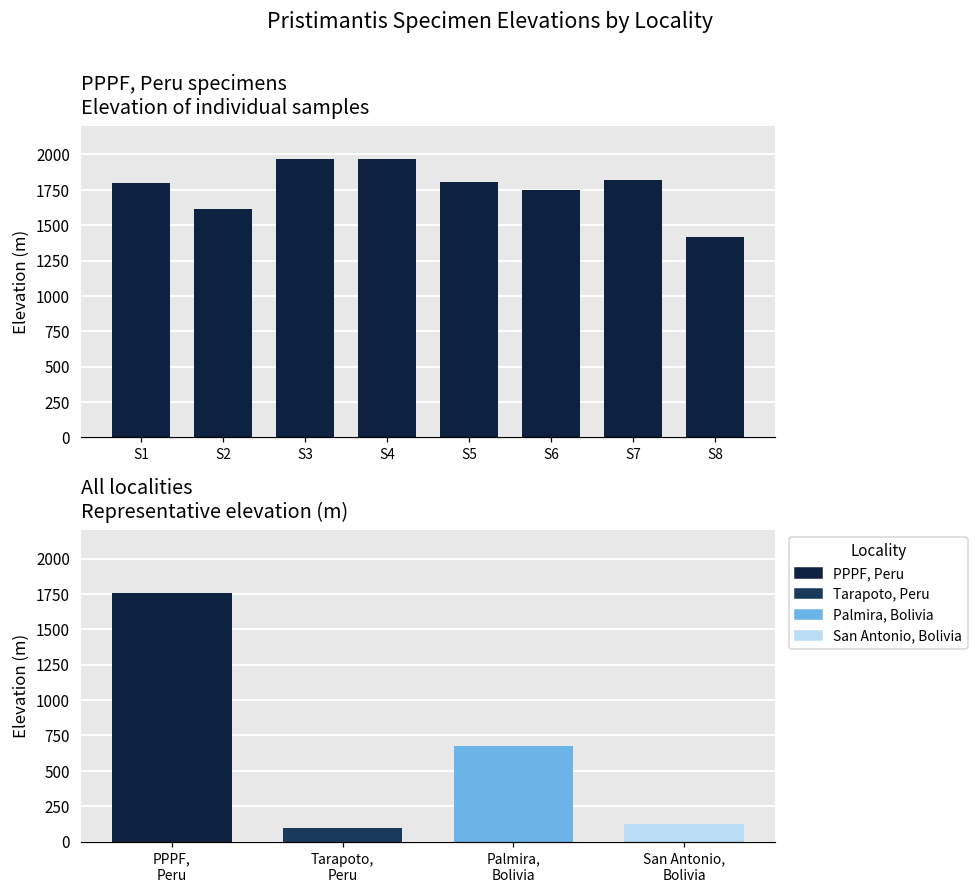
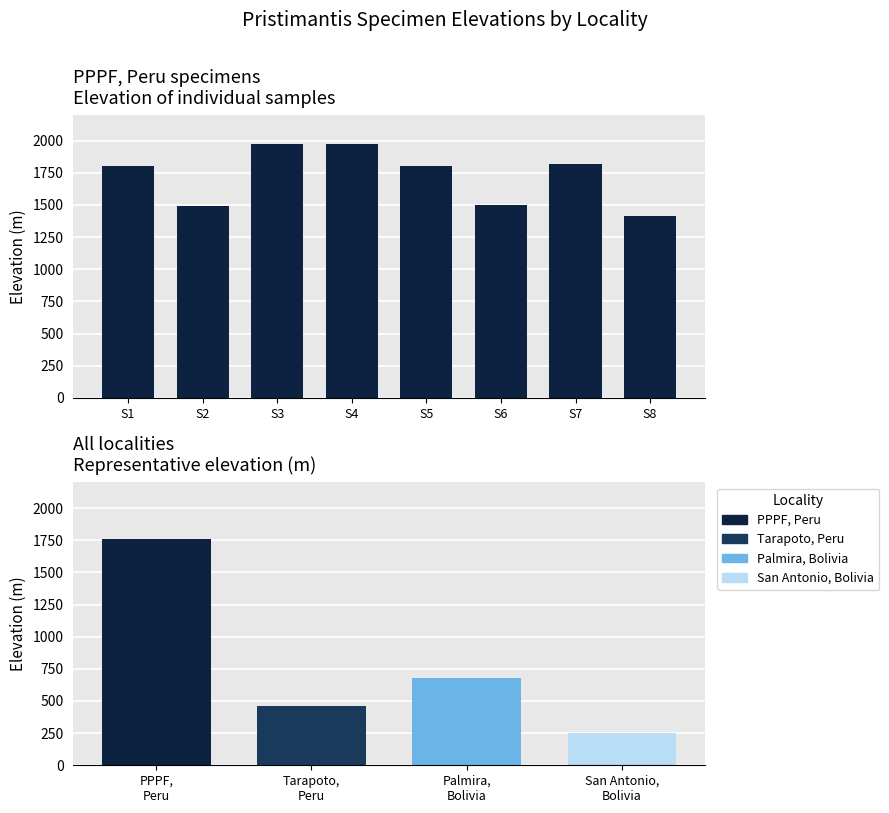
  {
    "PPPF, Peru specimens Elevation of individual samples": {
      "S1": 1800,
-     "S2": 1620,
+     "S2": 1490,
      "S3": 1970,
      "S4": 1970,
      "S5": 1800,
-     "S6": 1750,
+     "S6": 1500,
      "S7": 1820,
      "S8": 1410
    },
    "All localities Representative elevation (m)": {
      "PPPF, Peru": 1760,
-     "Tarapoto, Peru": 100,
+     "Tarapoto, Peru": 460,
      "Palmira, Bolivia": 680,
-     "San Antonio, Bolivia": 120
+     "San Antonio, Bolivia": 250
    }
  }
